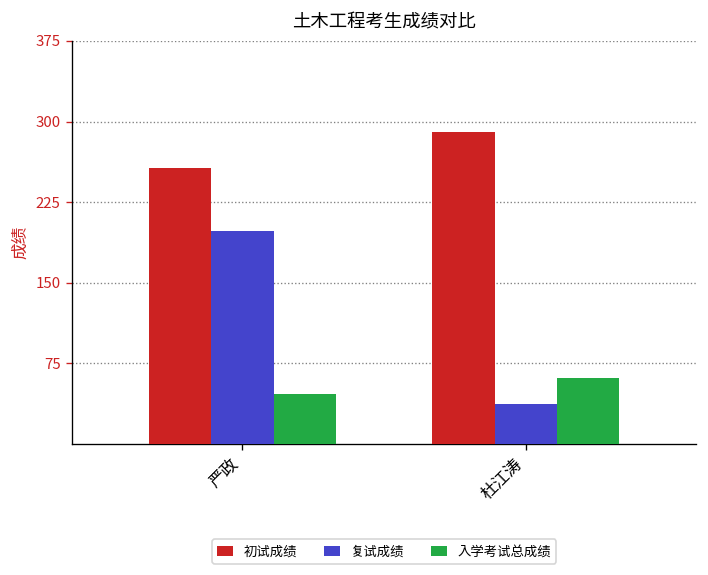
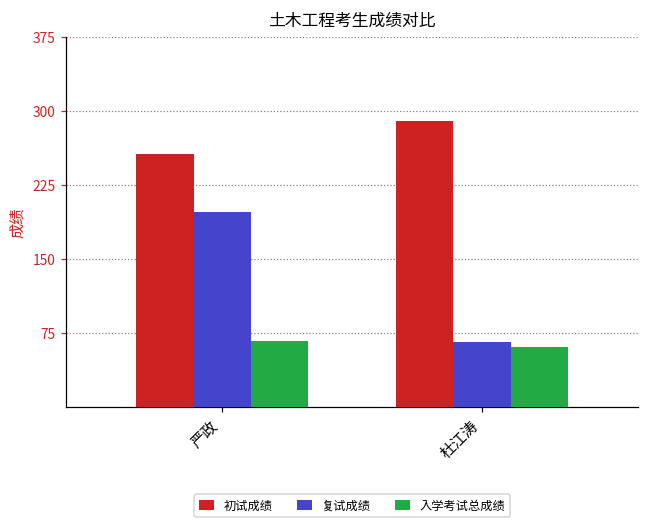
  {
    "初试成绩": {
      "严政": 260,
      "杜江涛": 290
    },
    "复试成绩": {
      "严政": 200,
-     "杜江涛": 40
+     "杜江涛": 70
    },
    "入学考试总成绩": {
-     "严政": 50,
+     "严政": 70,
      "杜江涛": 60
    }
  }
